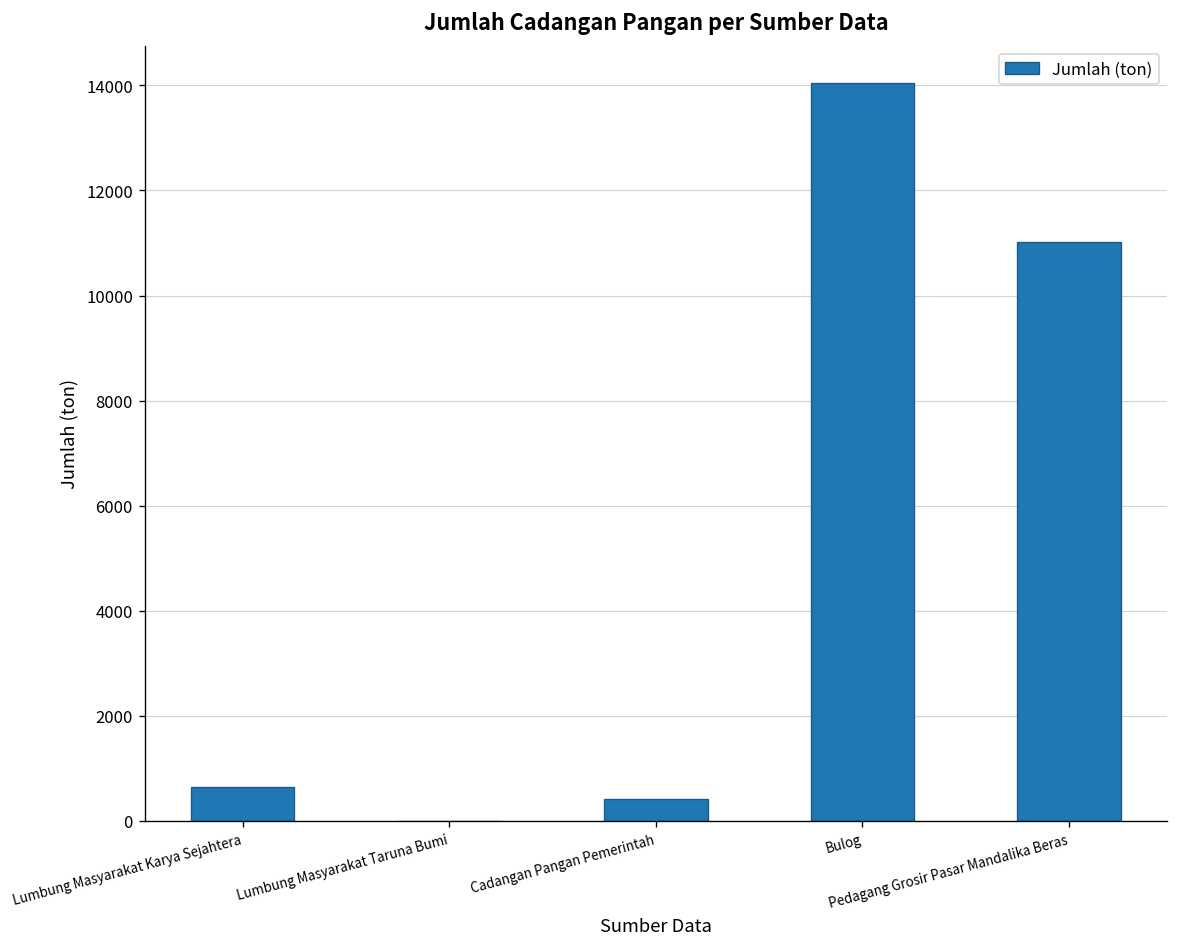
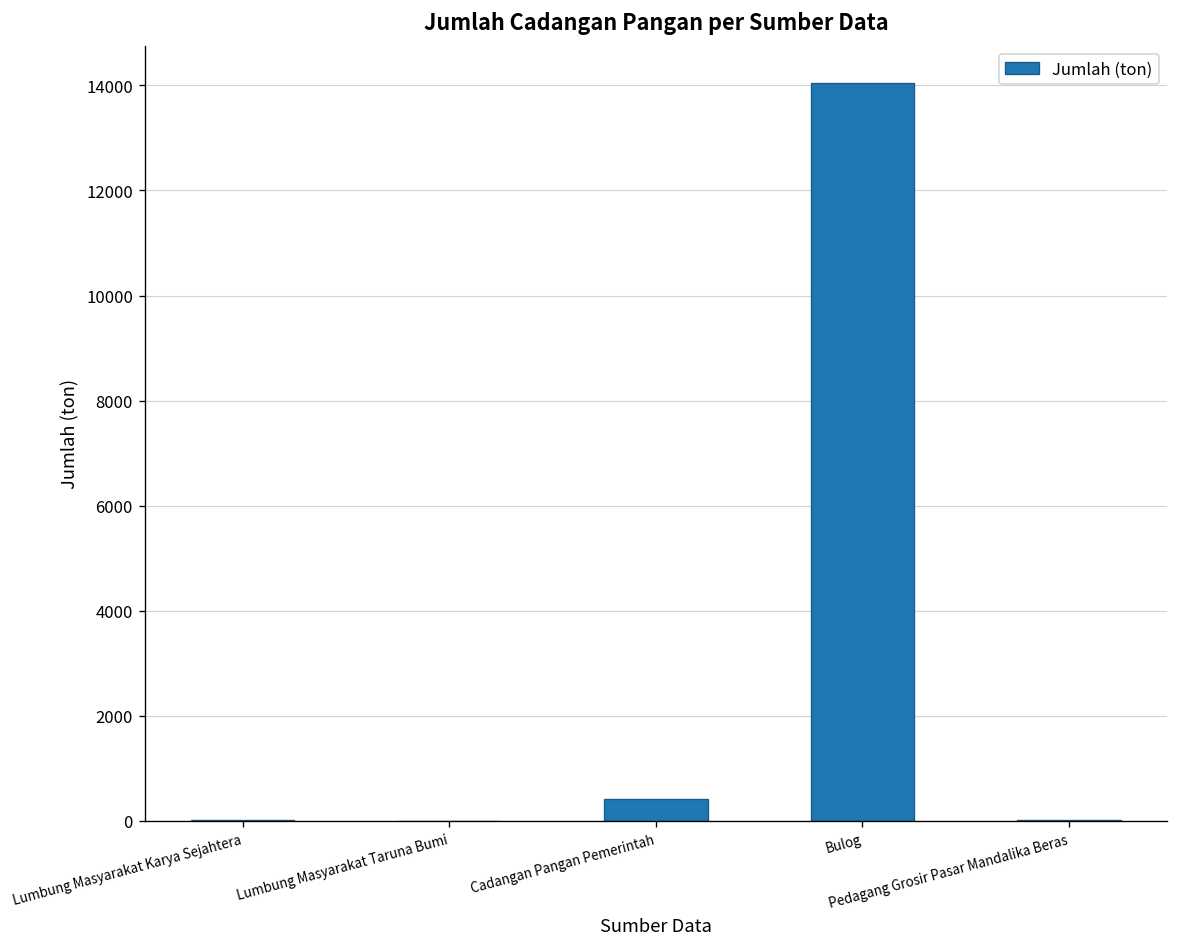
  {
-   "Lumbung Masyarakat Karya Sejahtera": 700,
+   "Lumbung Masyarakat Karya Sejahtera": 0,
    "Cadangan Pangan Pemerintah": 400,
    "Bulog": 14100,
-   "Pedagang Grosir Pasar Mandalika Beras": 11000
+   "Pedagang Grosir Pasar Mandalika Beras": 0
  }
